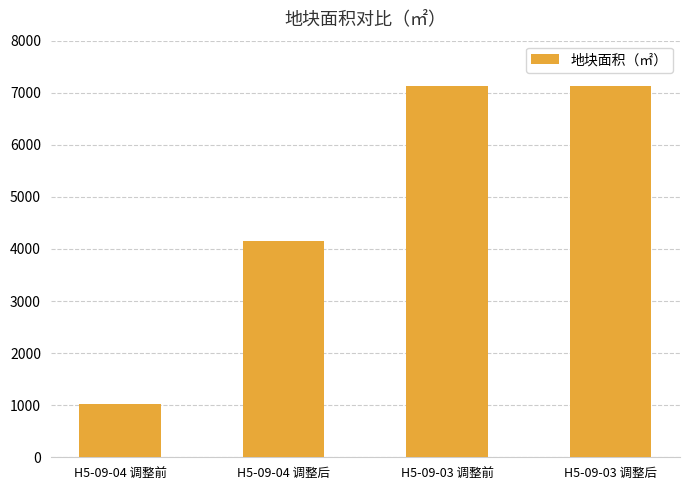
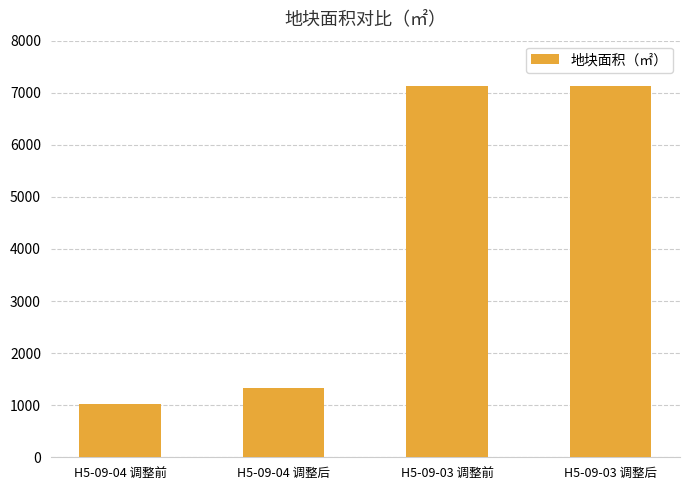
  {
    "H5-09-04 调整前": 1000,
-   "H5-09-04 调整后": 4200,
+   "H5-09-04 调整后": 1300,
    "H5-09-03 调整前": 7100,
    "H5-09-03 调整后": 7100
  }
